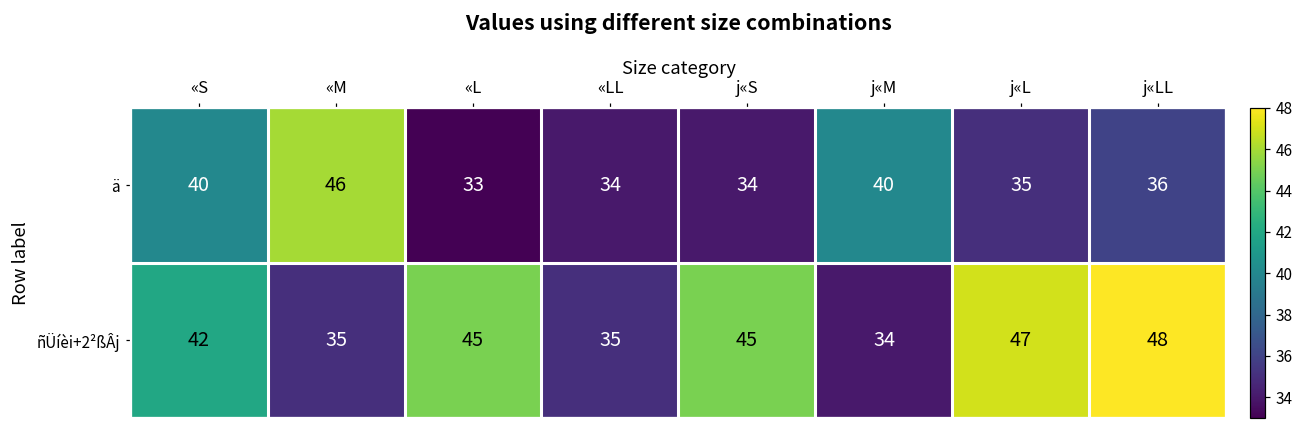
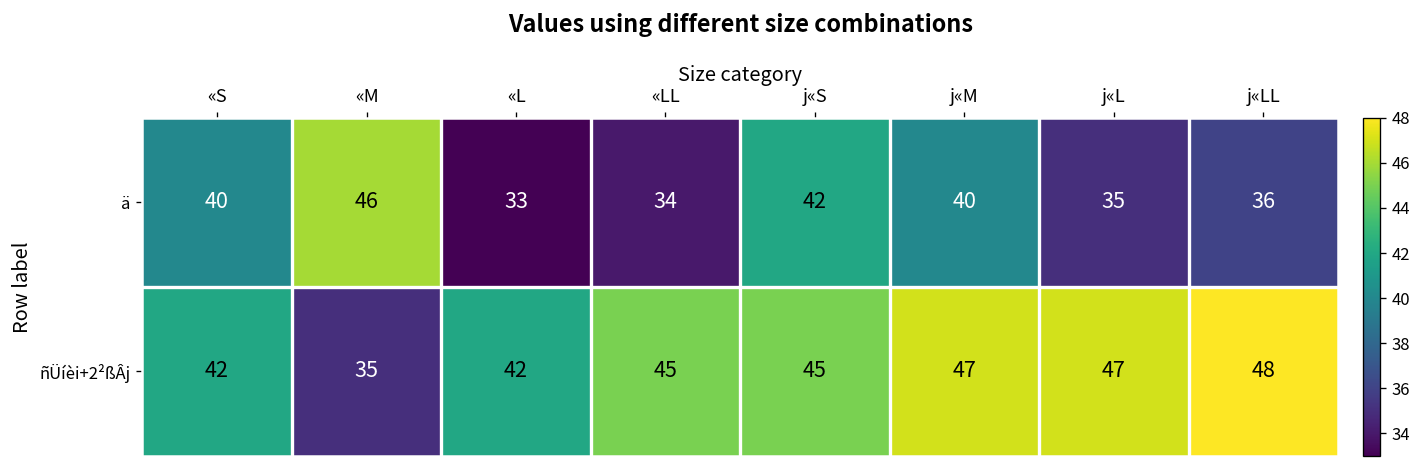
  {
    "ä": {
      "«S": 40,
      "«M": 46,
      "«L": 33,
      "«LL": 34,
-     "j«S": 34,
+     "j«S": 42,
      "j«M": 40,
      "j«L": 35,
      "j«LL": 36
    },
    "ñÜíèi+2²ßÂj": {
      "«S": 42,
      "«M": 35,
-     "«L": 45,
-     "«LL": 35,
+     "«L": 42,
+     "«LL": 45,
      "j«S": 45,
-     "j«M": 34,
+     "j«M": 47,
      "j«L": 47,
      "j«LL": 48
    }
  }
